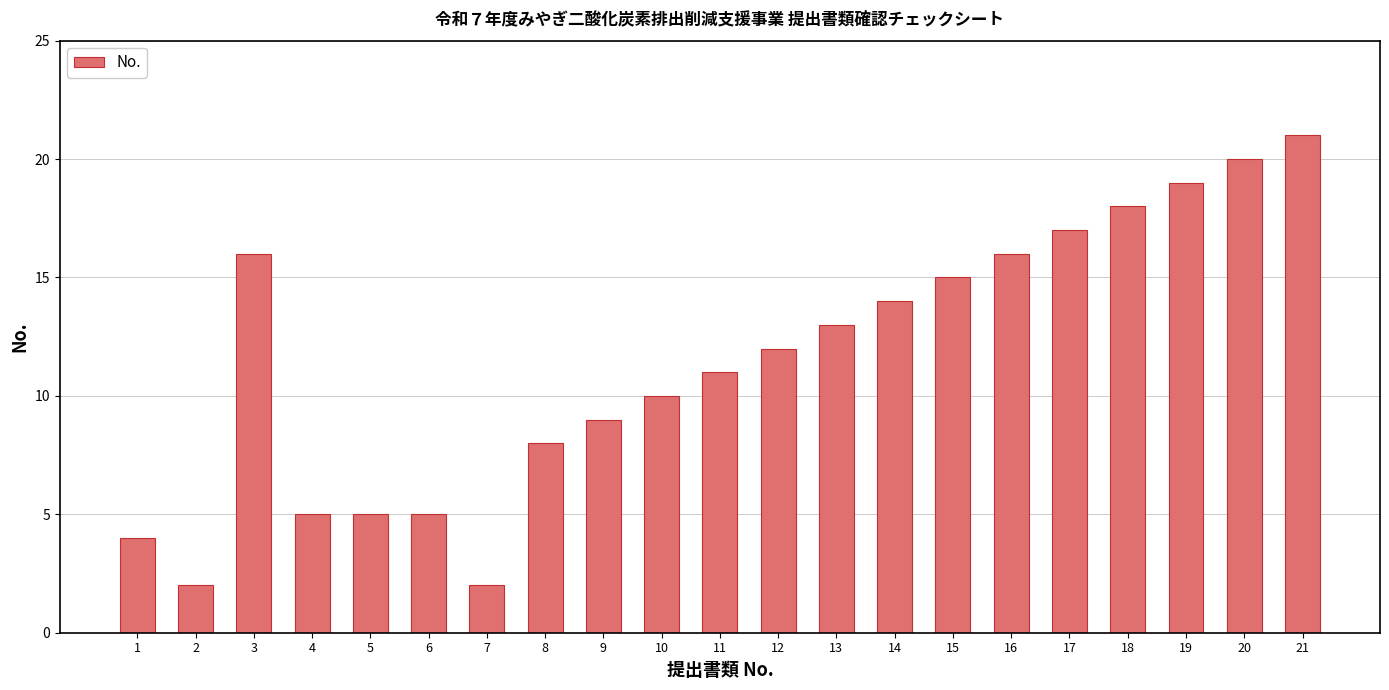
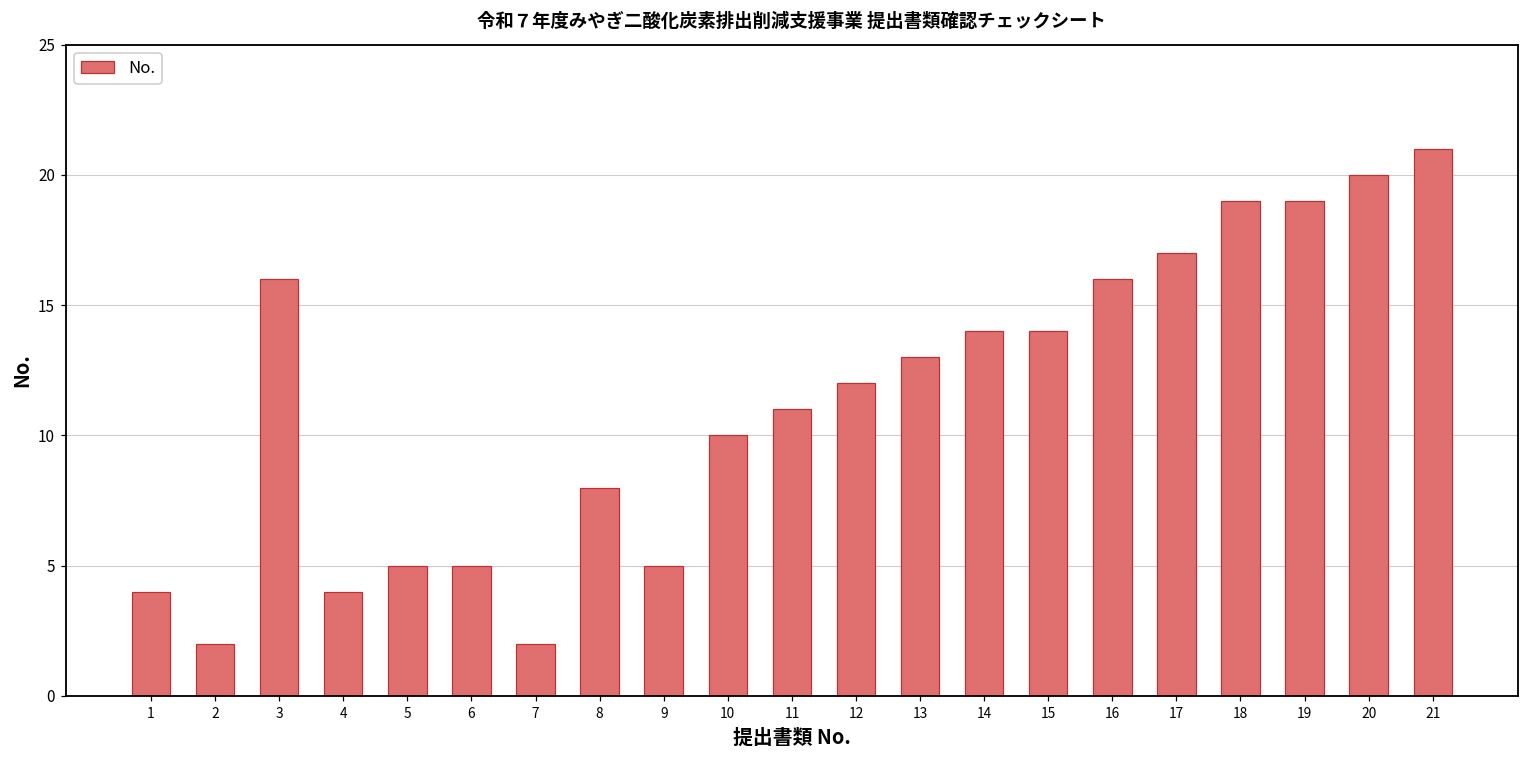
  {
    "1": 4,
    "2": 2,
    "3": 16,
-   "4": 5,
+   "4": 4,
    "5": 5,
    "6": 5,
    "7": 2,
    "8": 8,
-   "9": 9,
+   "9": 5,
    "10": 10,
    "11": 11,
    "12": 12,
    "13": 13,
    "14": 14,
-   "15": 15,
+   "15": 14,
    "16": 16,
    "17": 17,
-   "18": 18,
+   "18": 19,
    "19": 19,
    "20": 20,
    "21": 21
  }
